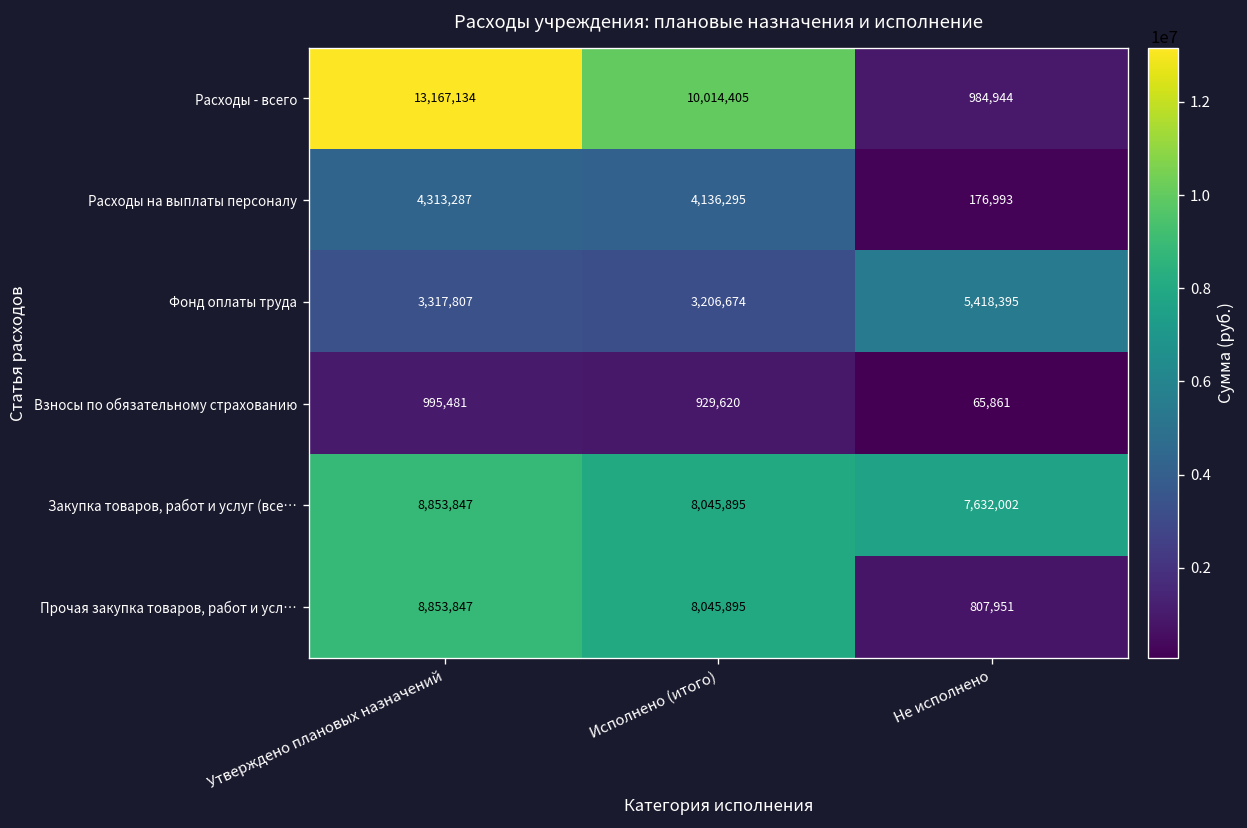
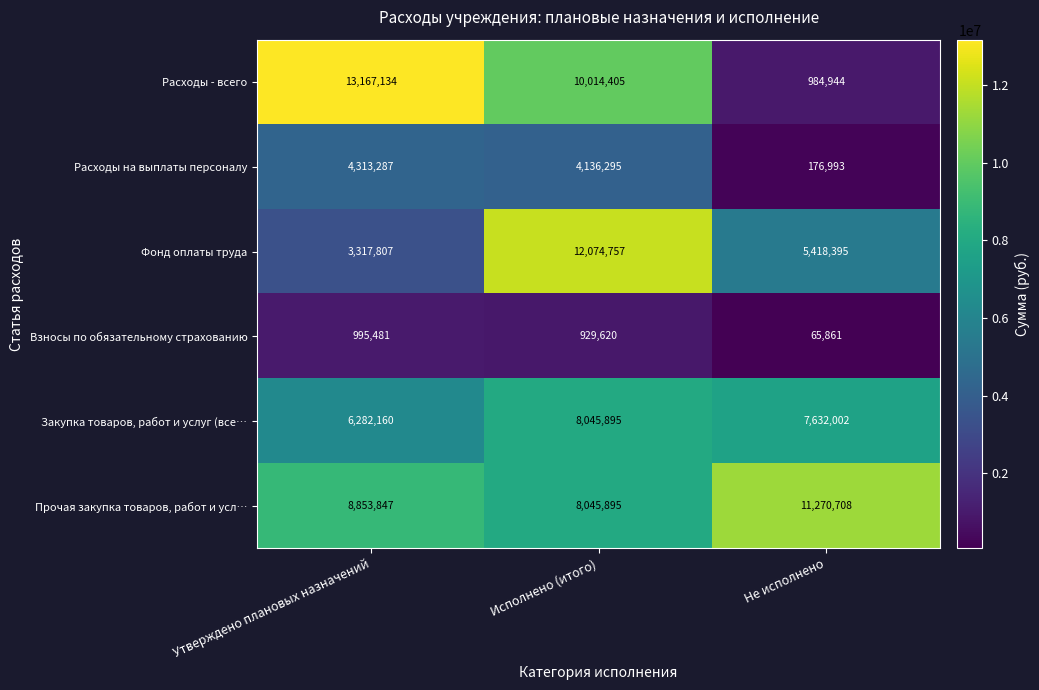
  {
    "Расходы - всего": {
      "Утверждено плановых назначений": "13,167,134",
      "Исполнено (итого)": "10,014,405",
      "Не исполнено": "984,944"
    },
    "Расходы на выплаты персоналу": {
      "Утверждено плановых назначений": "4,313,287",
      "Исполнено (итого)": "4,136,295",
      "Не исполнено": "176,993"
    },
    "Фонд оплаты труда": {
      "Утверждено плановых назначений": "3,317,807",
-     "Исполнено (итого)": "3,206,674",
+     "Исполнено (итого)": "12,074,757",
      "Не исполнено": "5,418,395"
    },
    "Взносы по обязательному страхованию": {
      "Утверждено плановых назначений": "995,481",
      "Исполнено (итого)": "929,620",
      "Не исполнено": "65,861"
    },
    "Закупка товаров, работ и услуг (все…": {
-     "Утверждено плановых назначений": "8,853,847",
+     "Утверждено плановых назначений": "6,282,160",
      "Исполнено (итого)": "8,045,895",
      "Не исполнено": "7,632,002"
    },
    "Прочая закупка товаров, работ и усл…": {
      "Утверждено плановых назначений": "8,853,847",
      "Исполнено (итого)": "8,045,895",
-     "Не исполнено": "807,951"
+     "Не исполнено": "11,270,708"
    }
  }
